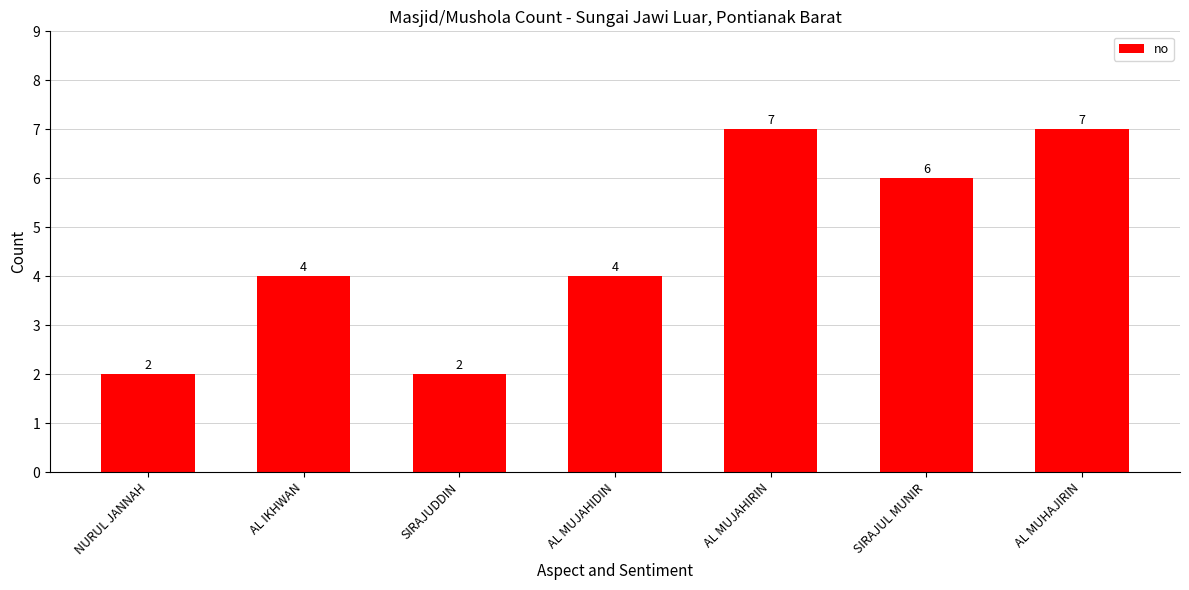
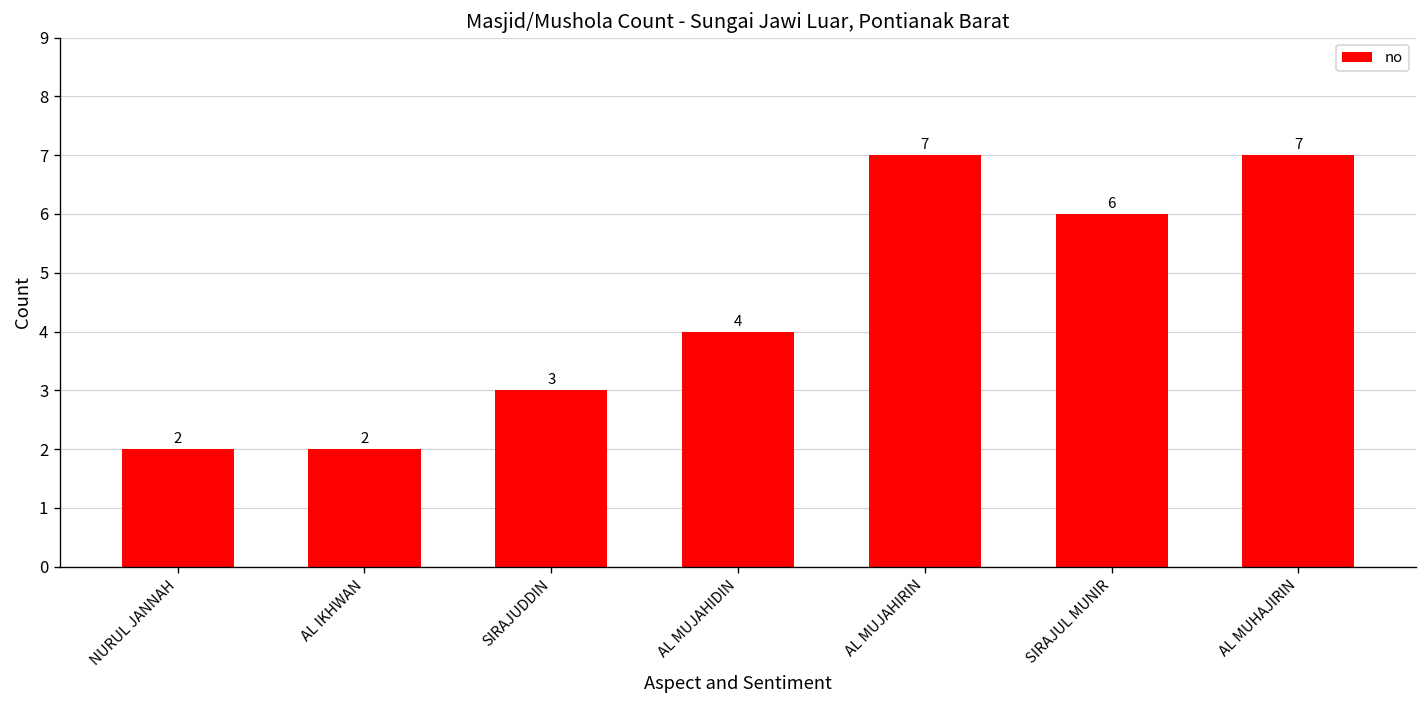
  {
    "NURUL JANNAH": 2,
-   "AL IKHWAN": 4,
-   "SIRAJUDDIN": 2,
+   "AL IKHWAN": 2,
+   "SIRAJUDDIN": 3,
    "AL MUJAHIDIN": 4,
    "AL MUJAHIRIN": 7,
    "SIRAJUL MUNIR": 6,
    "AL MUHAJIRIN": 7
  }
